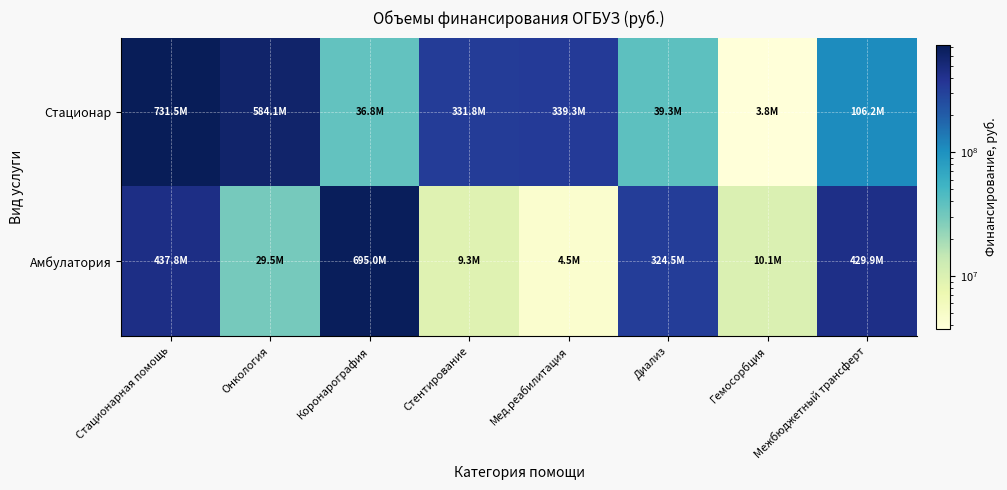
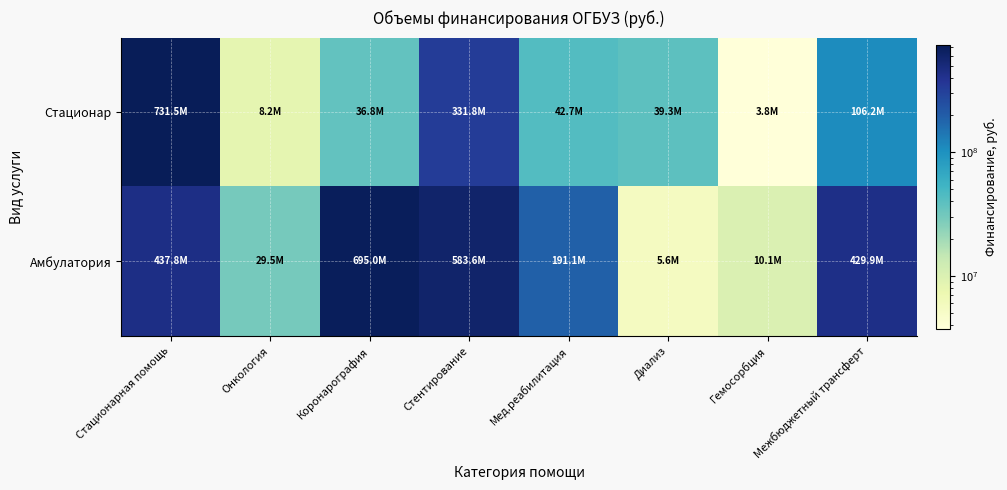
  {
    "Стационар": {
      "Стационарная помощь": "731.5M",
-     "Онкология": "584.1M",
+     "Онкология": "8.2M",
      "Коронарография": "36.8M",
      "Стентирование": "331.8M",
-     "Мед.реабилитация": "339.3M",
+     "Мед.реабилитация": "42.7M",
      "Диализ": "39.3M",
      "Гемосорбция": "3.8M",
      "Межбюджетный трансферт": "106.2M"
    },
    "Амбулатория": {
      "Стационарная помощь": "437.8M",
      "Онкология": "29.5M",
      "Коронарография": "695.0M",
-     "Стентирование": "9.3M",
-     "Мед.реабилитация": "4.5M",
-     "Диализ": "324.5M",
+     "Стентирование": "583.6M",
+     "Мед.реабилитация": "191.1M",
+     "Диализ": "5.6M",
      "Гемосорбция": "10.1M",
      "Межбюджетный трансферт": "429.9M"
    }
  }
